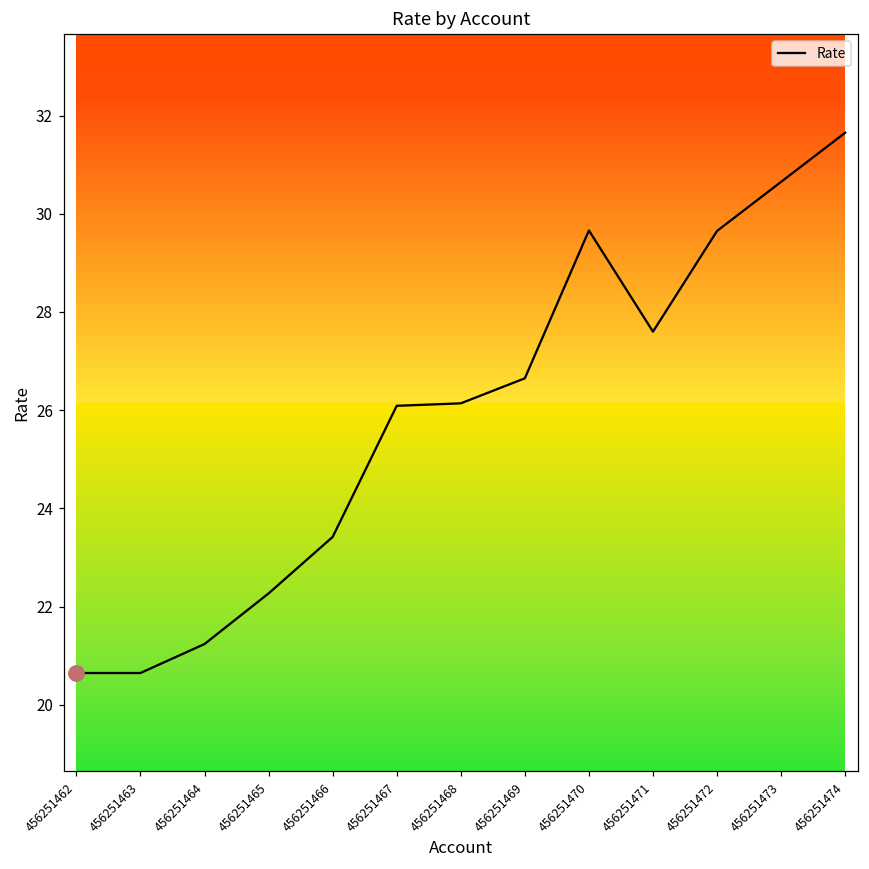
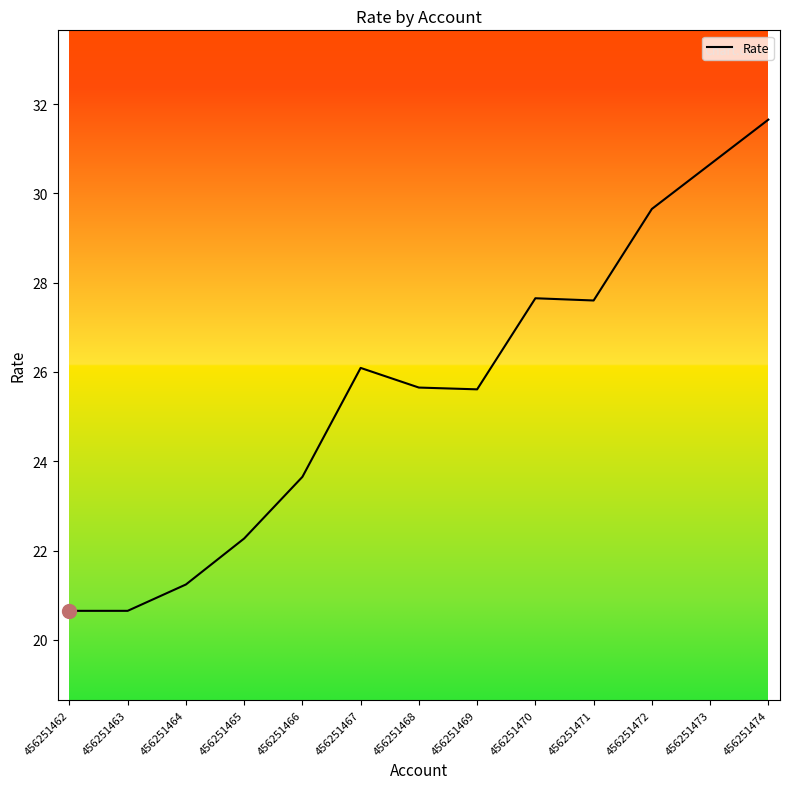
  {
    "Rate": {
      "456251463": 20.7,
      "456251464": 21.2,
      "456251465": 22.3,
-     "456251466": 23.4,
+     "456251466": 23.7,
      "456251467": 26.1,
-     "456251468": 26.1,
-     "456251469": 26.7,
-     "456251470": 29.7,
+     "456251468": 25.7,
+     "456251469": 25.6,
+     "456251470": 27.7,
      "456251471": 27.6,
      "456251472": 29.7,
      "456251473": 30.7,
      "456251474": 31.7
    }
  }
